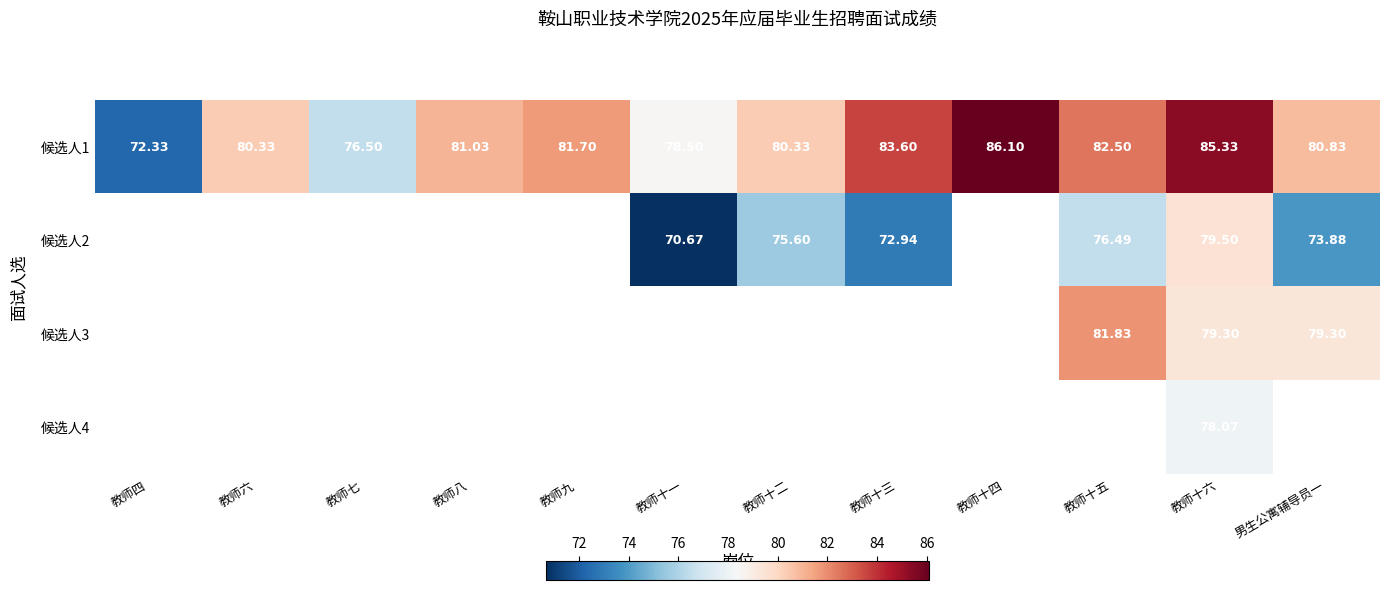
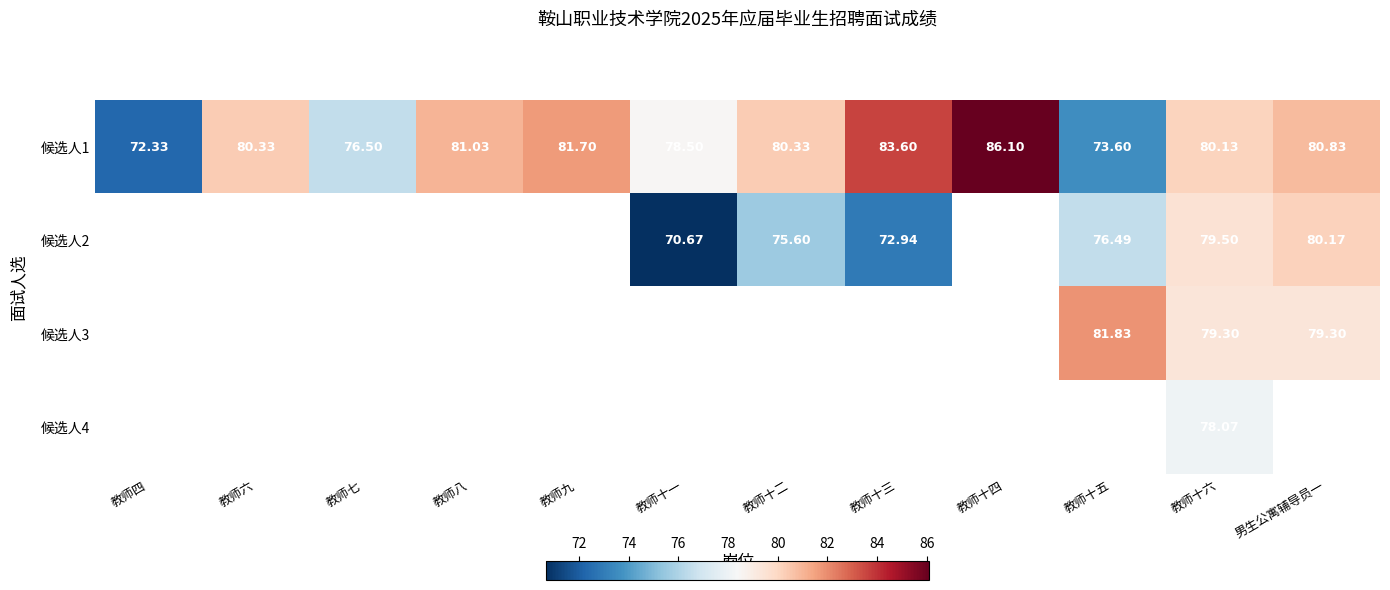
  {
    "候选人1": {
      "教师四": 72.33,
      "教师六": 80.33,
      "教师七": 76.50,
      "教师八": 81.03,
      "教师九": 81.70,
      "教师十二": 80.33,
      "教师十三": 83.60,
      "教师十四": 86.10,
-     "教师十五": 82.50,
-     "教师十六": 85.33,
+     "教师十五": 73.60,
+     "教师十六": 80.13,
      "男生公寓辅导员一": 80.83
    },
    "候选人2": {
      "教师十一": 70.67,
      "教师十二": 75.60,
      "教师十三": 72.94,
      "教师十五": 76.49,
-     "男生公寓辅导员一": 73.88
+     "男生公寓辅导员一": 80.17
    },
    "候选人3": {
      "教师十五": 81.83
    }
  }
